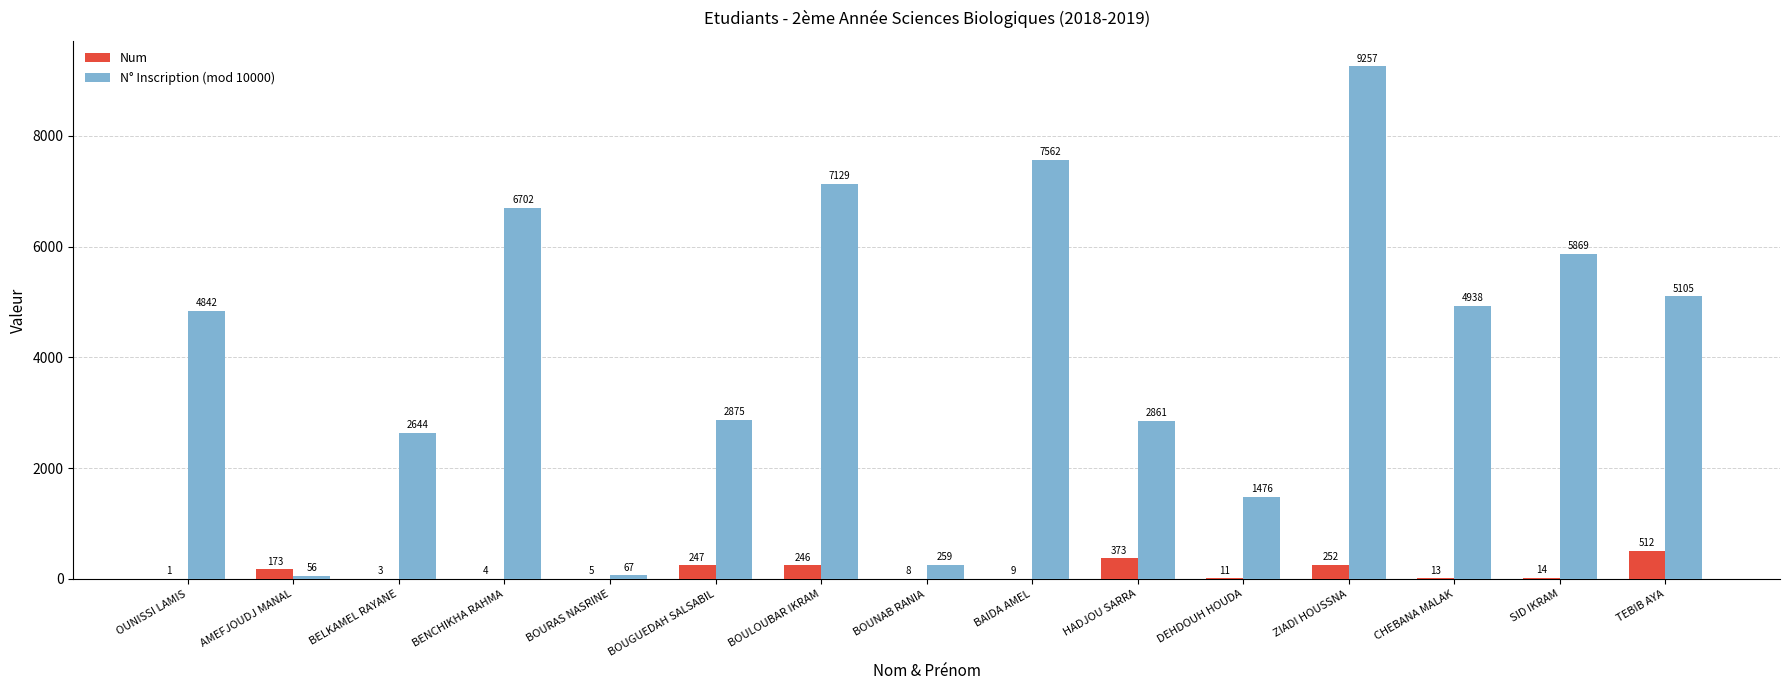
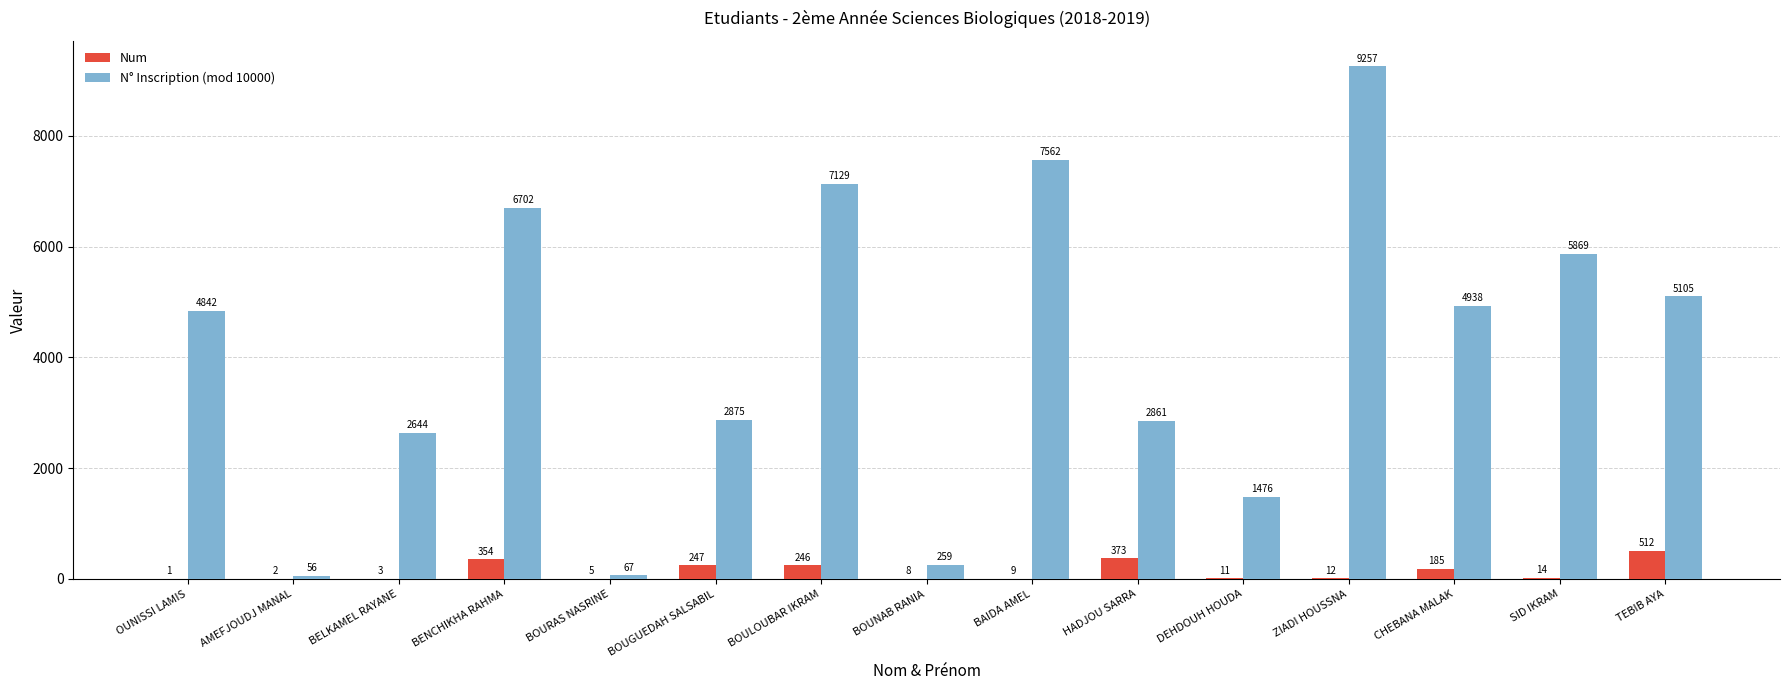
  {
    "Num": {
      "OUNISSI LAMIS": 1,
-     "AMEFJOUDJ MANAL": 173,
+     "AMEFJOUDJ MANAL": 2,
      "BELKAMEL RAYANE": 3,
-     "BENCHIKHA RAHMA": 4,
+     "BENCHIKHA RAHMA": 354,
      "BOURAS NASRINE": 5,
      "BOUGUEDAH SALSABIL": 247,
      "BOULOUBAR IKRAM": 246,
      "BOUNAB RANIA": 8,
      "BAIDA AMEL": 9,
      "HADJOU SARRA": 373,
      "DEHDOUH HOUDA": 11,
-     "ZIADI HOUSSNA": 252,
-     "CHEBANA MALAK": 13,
+     "ZIADI HOUSSNA": 12,
+     "CHEBANA MALAK": 185,
      "SID IKRAM": 14,
      "TEBIB AYA": 512
    },
    "N° Inscription (mod 10000)": {
      "OUNISSI LAMIS": 4842,
      "AMEFJOUDJ MANAL": 56,
      "BELKAMEL RAYANE": 2644,
      "BENCHIKHA RAHMA": 6702,
      "BOURAS NASRINE": 67,
      "BOUGUEDAH SALSABIL": 2875,
      "BOULOUBAR IKRAM": 7129,
      "BOUNAB RANIA": 259,
      "BAIDA AMEL": 7562,
      "HADJOU SARRA": 2861,
      "DEHDOUH HOUDA": 1476,
      "ZIADI HOUSSNA": 9257,
      "CHEBANA MALAK": 4938,
      "SID IKRAM": 5869,
      "TEBIB AYA": 5105
    }
  }
